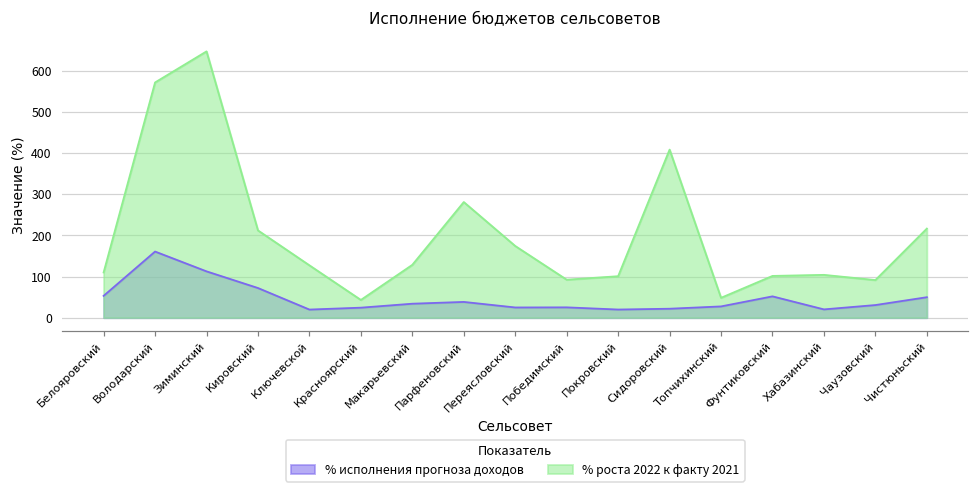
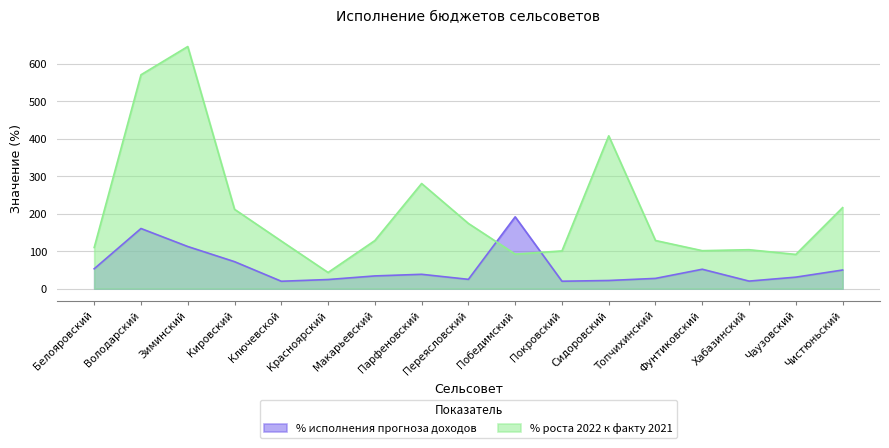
  {
    "% исполнения прогноза доходов": {
      "Белояровский": 50,
      "Володарский": 160,
      "Зиминский": 110,
      "Кировский": 70,
      "Ключевской": 20,
      "Красноярский": 20,
      "Макарьевский": 30,
      "Парфеновский": 40,
      "Переясловский": 20,
-     "Победимский": 30,
+     "Победимский": 190,
      "Покровский": 20,
      "Сидоровский": 20,
      "Топчихинский": 30,
      "Фунтиковский": 50,
      "Хабазинский": 20,
      "Чаузовский": 30,
      "Чистюньский": 50
    },
    "% роста 2022 к факту 2021": {
      "Белояровский": 110,
      "Володарский": 570,
      "Зиминский": 650,
      "Кировский": 210,
      "Ключевской": 130,
      "Красноярский": 40,
      "Макарьевский": 130,
      "Парфеновский": 280,
      "Переясловский": 170,
      "Победимский": 90,
      "Покровский": 100,
      "Сидоровский": 410,
-     "Топчихинский": 50,
+     "Топчихинский": 130,
      "Фунтиковский": 100,
      "Хабазинский": 100,
      "Чаузовский": 90,
      "Чистюньский": 220
    }
  }
